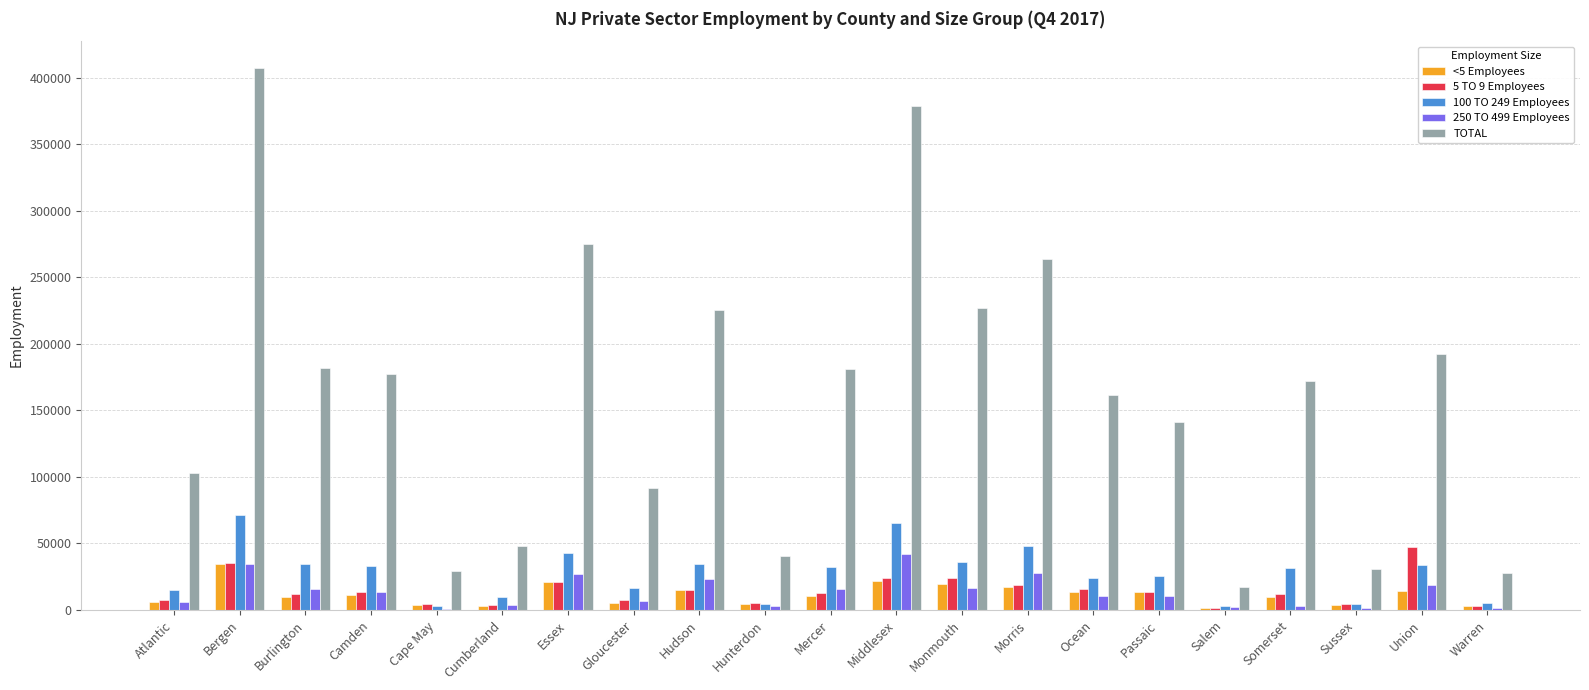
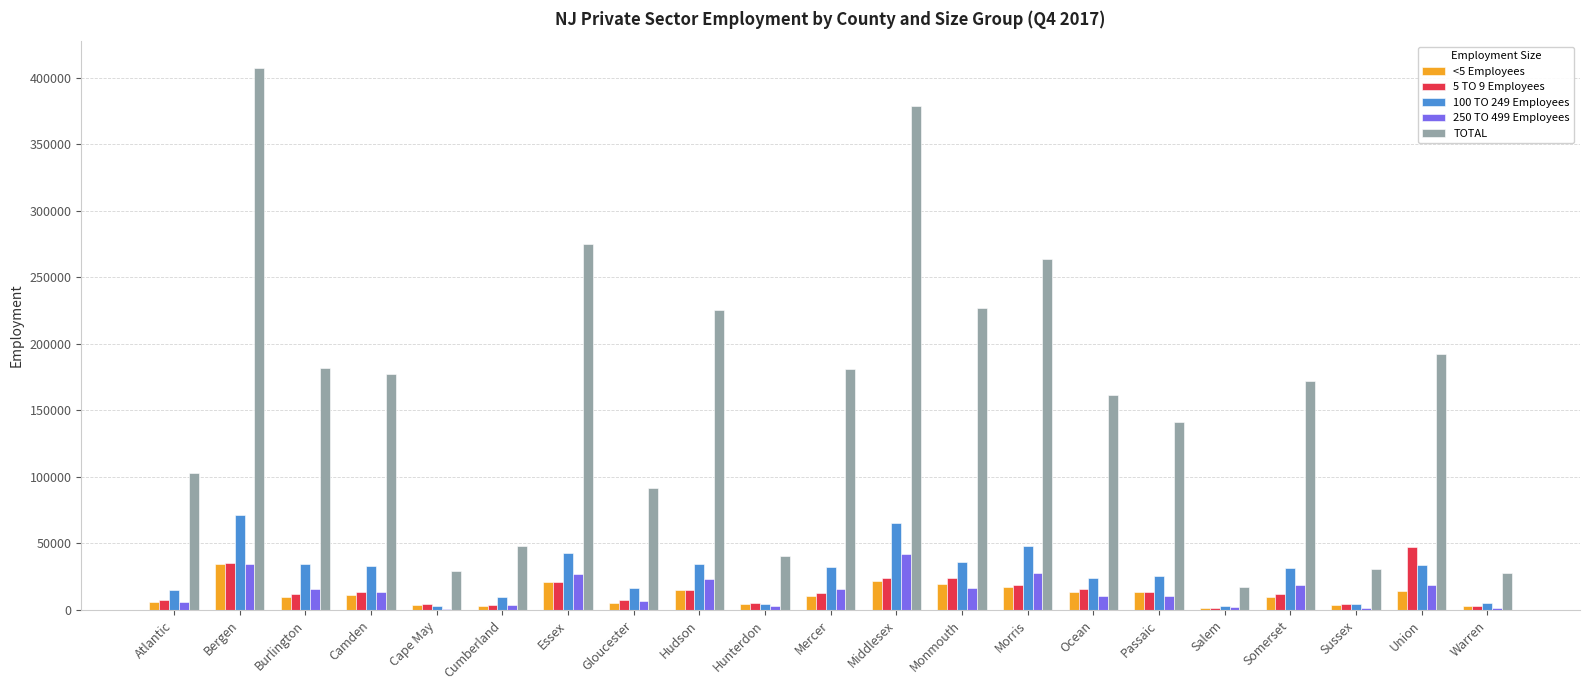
  {
    "<5 Employees": {
      "Atlantic": 6000,
      "Bergen": 35000,
      "Burlington": 10000,
      "Camden": 11000,
      "Cape May": 4000,
      "Cumberland": 3000,
      "Essex": 21000,
      "Gloucester": 6000,
      "Hudson": 15000,
      "Hunterdon": 4000,
      "Mercer": 10000,
      "Middlesex": 21000,
      "Monmouth": 20000,
      "Morris": 17000,
      "Ocean": 14000,
      "Passaic": 13000,
      "Somerset": 10000,
      "Sussex": 4000,
      "Union": 14000,
      "Warren": 3000
    },
    "5 TO 9 Employees": {
      "Atlantic": 8000,
      "Bergen": 35000,
      "Burlington": 12000,
      "Camden": 14000,
      "Cape May": 5000,
      "Cumberland": 4000,
      "Essex": 21000,
      "Gloucester": 8000,
      "Hudson": 15000,
      "Hunterdon": 5000,
      "Mercer": 13000,
      "Middlesex": 24000,
      "Monmouth": 24000,
      "Morris": 19000,
      "Ocean": 16000,
      "Passaic": 14000,
      "Somerset": 12000,
      "Sussex": 4000,
      "Union": 47000,
      "Warren": 3000
    },
    "100 TO 249 Employees": {
      "Atlantic": 15000,
      "Bergen": 72000,
      "Burlington": 34000,
      "Camden": 33000,
      "Cape May": 3000,
      "Cumberland": 10000,
      "Essex": 43000,
      "Gloucester": 17000,
      "Hudson": 34000,
      "Hunterdon": 5000,
      "Mercer": 32000,
      "Middlesex": 66000,
      "Monmouth": 36000,
      "Morris": 48000,
      "Ocean": 24000,
      "Passaic": 25000,
      "Salem": 3000,
      "Somerset": 31000,
      "Sussex": 4000,
      "Union": 34000,
      "Warren": 5000
    },
    "250 TO 499 Employees": {
      "Atlantic": 6000,
      "Bergen": 35000,
      "Burlington": 16000,
      "Camden": 14000,
      "Cumberland": 4000,
      "Essex": 27000,
      "Gloucester": 7000,
      "Hudson": 23000,
      "Hunterdon": 3000,
      "Mercer": 16000,
      "Middlesex": 42000,
      "Monmouth": 17000,
      "Morris": 28000,
      "Ocean": 11000,
      "Passaic": 11000,
      "Salem": 3000,
-     "Somerset": 3000,
+     "Somerset": 19000,
      "Union": 18000
    },
    "TOTAL": {
      "Atlantic": 103000,
      "Bergen": 407000,
      "Burlington": 182000,
      "Camden": 177000,
      "Cape May": 29000,
      "Cumberland": 48000,
      "Essex": 275000,
      "Gloucester": 92000,
      "Hudson": 225000,
      "Hunterdon": 40000,
      "Mercer": 181000,
      "Middlesex": 379000,
      "Monmouth": 227000,
      "Morris": 264000,
      "Ocean": 161000,
      "Passaic": 141000,
      "Salem": 17000,
      "Somerset": 172000,
      "Sussex": 31000,
      "Union": 192000,
      "Warren": 28000
    }
  }
